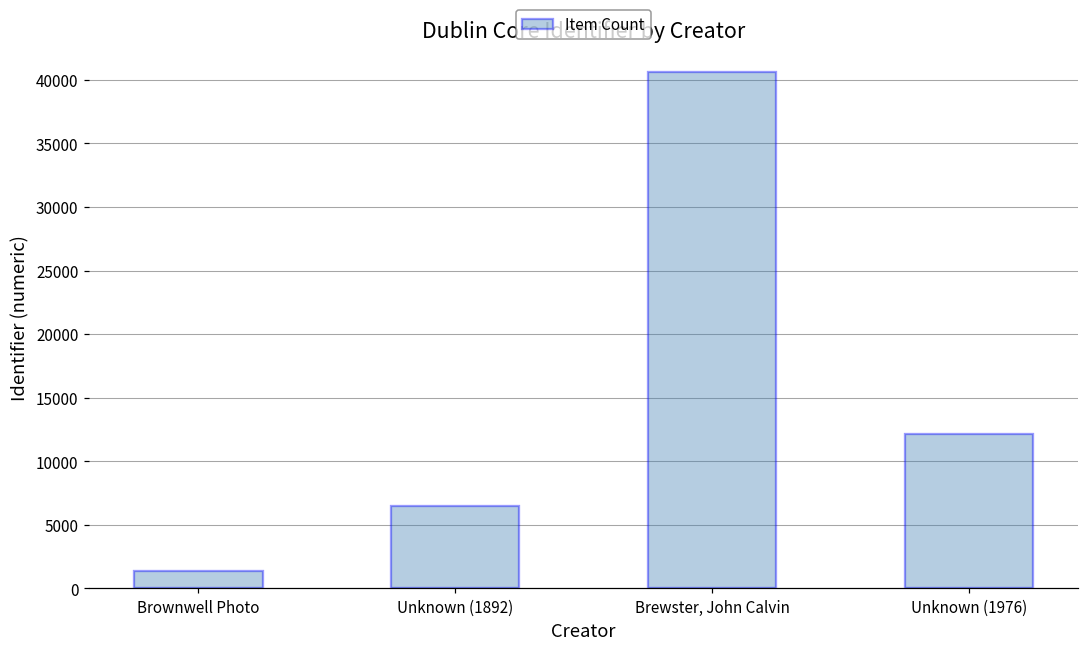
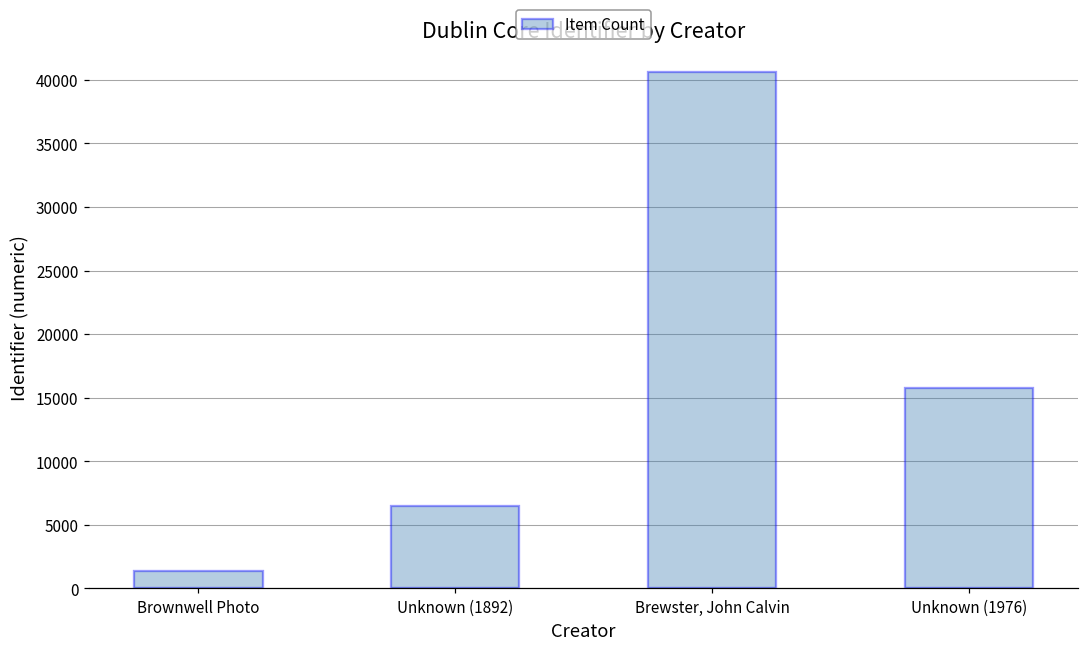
  {
    "Brownwell Photo": 1400,
    "Unknown (1892)": 6500,
    "Brewster, John Calvin": 40600,
-   "Unknown (1976)": 12200
+   "Unknown (1976)": 15700
  }
